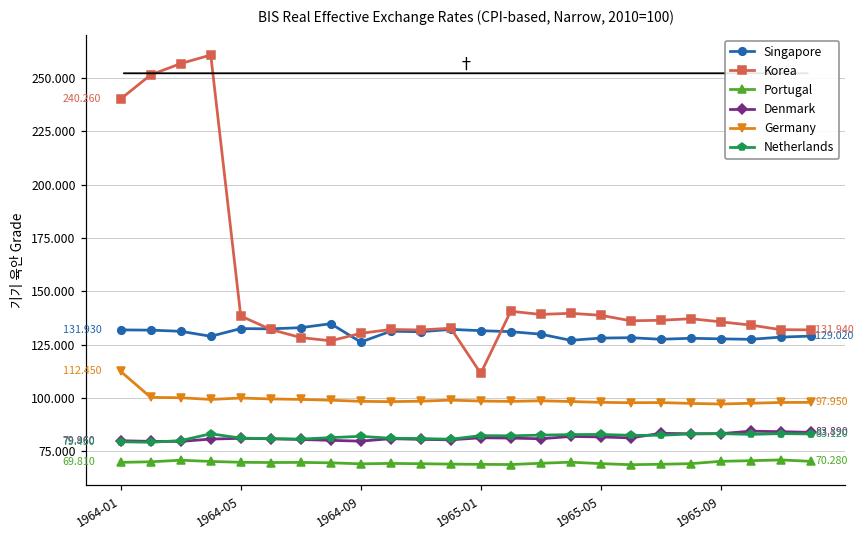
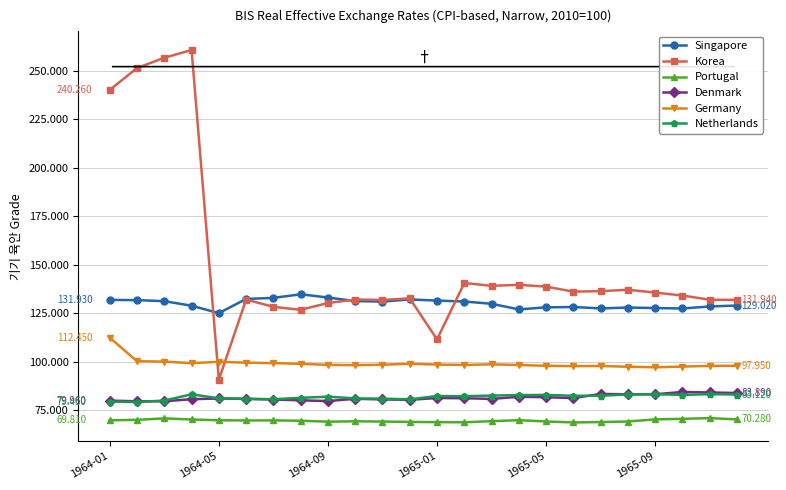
  {
    "Singapore": {
-     "1964-05": 133,
-     "1964-09": 126,
+     "1964-05": 125,
+     "1964-09": 133,
      "1965-01": 132,
      "1965-05": 128,
      "1965-09": 128
    },
    "Korea": {
-     "1964-05": 138,
+     "1964-05": 91,
      "1964-09": 130,
      "1965-01": 112,
      "1965-05": 139,
      "1965-09": 136
    },
    "Portugal": {
      "1964-01": 69.810
    },
    "Denmark": {
      "1964-09": 80
    },
    "Germany": {
      "1964-01": 112.450
    },
    "Netherlands": {
      "1964-09": 82
    }
  }
